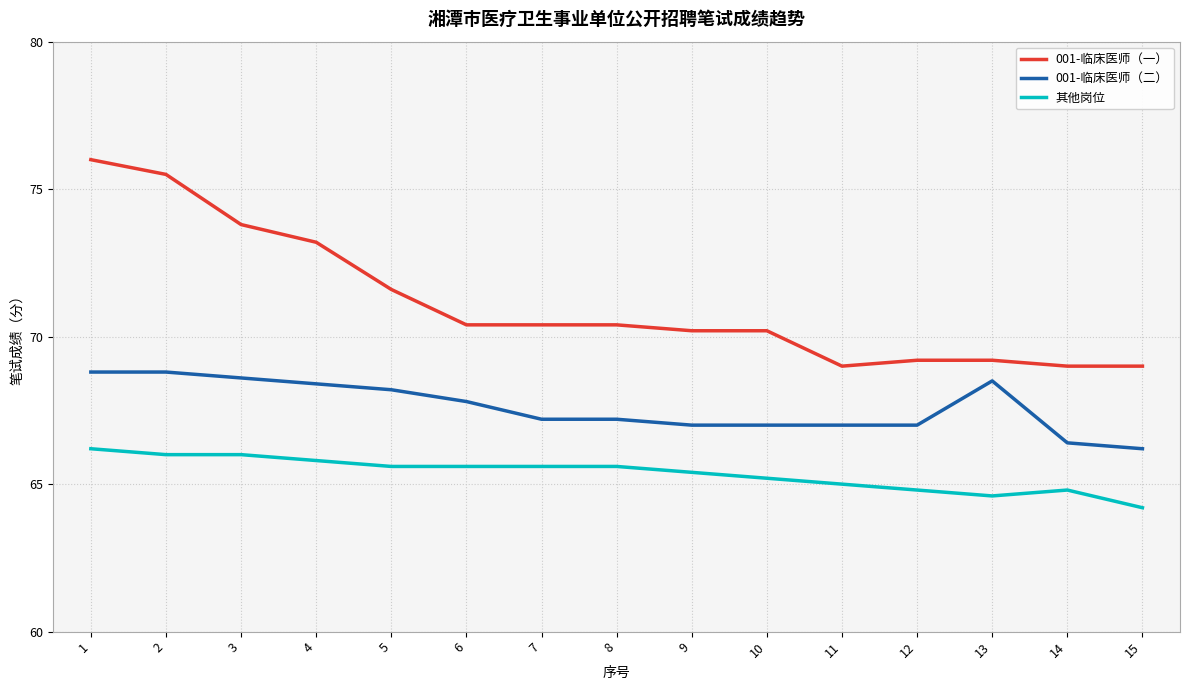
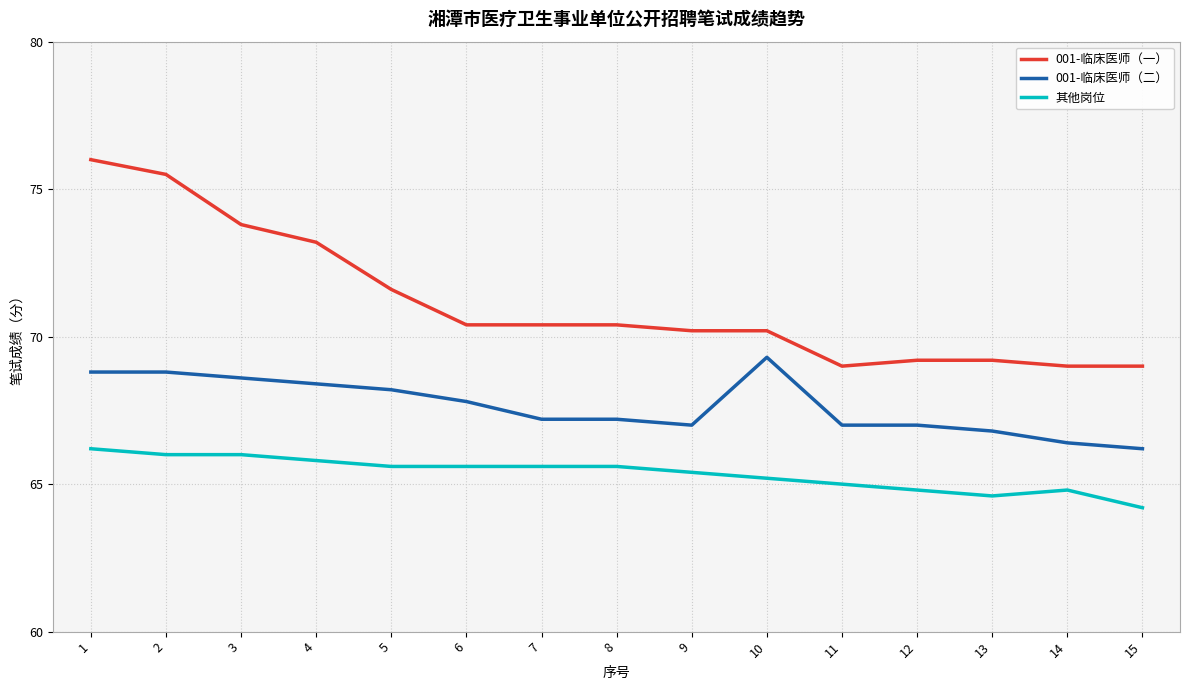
  {
    "001-临床医师（一）": {
      "1": 76.0,
      "2": 75.5,
      "3": 73.8,
      "4": 73.2,
      "5": 71.6,
      "6": 70.4,
      "7": 70.4,
      "8": 70.4,
      "9": 70.2,
      "10": 70.2,
      "11": 69.0,
      "12": 69.2,
      "13": 69.2,
      "14": 69.0,
      "15": 69.0
    },
    "001-临床医师（二）": {
      "1": 68.8,
      "2": 68.8,
      "3": 68.6,
      "4": 68.4,
      "5": 68.2,
      "6": 67.8,
      "7": 67.2,
      "8": 67.2,
      "9": 67.0,
-     "10": 67.0,
+     "10": 69.3,
      "11": 67.0,
      "12": 67.0,
-     "13": 68.5,
+     "13": 66.8,
      "14": 66.4,
      "15": 66.2
    },
    "其他岗位": {
      "1": 66.2,
      "2": 66.0,
      "3": 66.0,
      "4": 65.8,
      "5": 65.6,
      "6": 65.6,
      "7": 65.6,
      "8": 65.6,
      "9": 65.4,
      "10": 65.2,
      "11": 65.0,
      "12": 64.8,
      "13": 64.6,
      "14": 64.8,
      "15": 64.2
    }
  }
